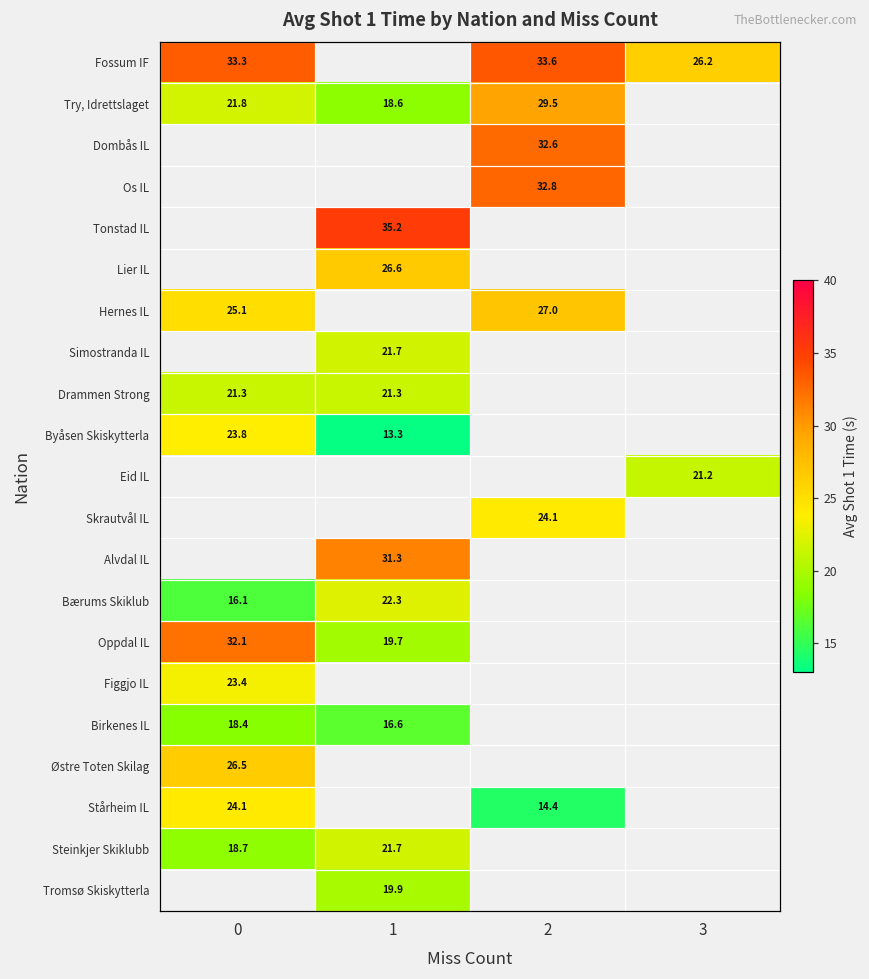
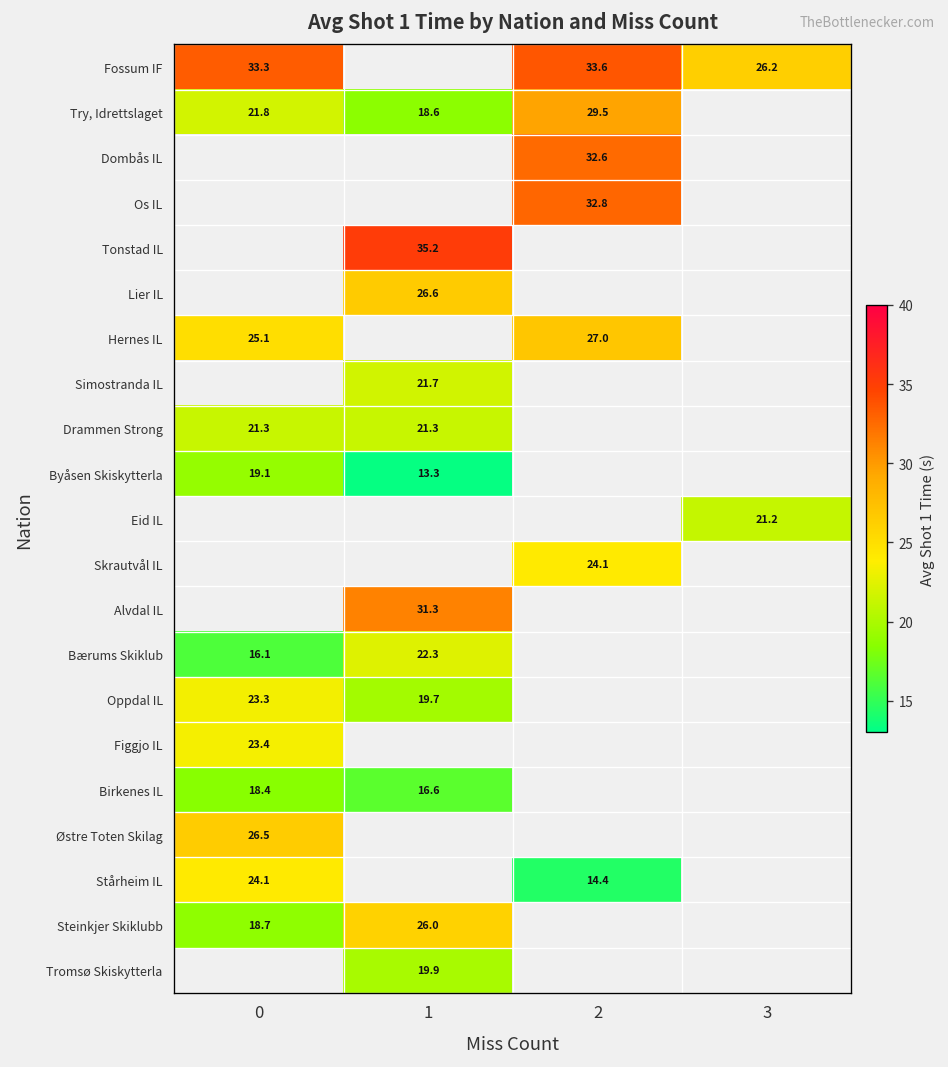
  {
    "Fossum IF": {
      "0": 33.3,
      "2": 33.6,
      "3": 26.2
    },
    "Try, Idrettslaget": {
      "0": 21.8,
      "1": 18.6,
      "2": 29.5
    },
    "Dombås IL": {
      "2": 32.6
    },
    "Os IL": {
      "2": 32.8
    },
    "Tonstad IL": {
      "1": 35.2
    },
    "Lier IL": {
      "1": 26.6
    },
    "Hernes IL": {
      "0": 25.1,
      "2": 27.0
    },
    "Simostranda IL": {
      "1": 21.7
    },
    "Drammen Strong": {
      "0": 21.3,
      "1": 21.3
    },
    "Byåsen Skiskytterla": {
-     "0": 23.8,
+     "0": 19.1,
      "1": 13.3
    },
    "Eid IL": {
      "3": 21.2
    },
    "Skrautvål IL": {
      "2": 24.1
    },
    "Alvdal IL": {
      "1": 31.3
    },
    "Bærums Skiklub": {
      "0": 16.1,
      "1": 22.3
    },
    "Oppdal IL": {
-     "0": 32.1,
+     "0": 23.3,
      "1": 19.7
    },
    "Figgjo IL": {
      "0": 23.4
    },
    "Birkenes IL": {
      "0": 18.4,
      "1": 16.6
    },
    "Østre Toten Skilag": {
      "0": 26.5
    },
    "Stårheim IL": {
      "0": 24.1,
      "2": 14.4
    },
    "Steinkjer Skiklubb": {
      "0": 18.7,
-     "1": 21.7
+     "1": 26.0
    },
    "Tromsø Skiskytterla": {
      "1": 19.9
    }
  }
